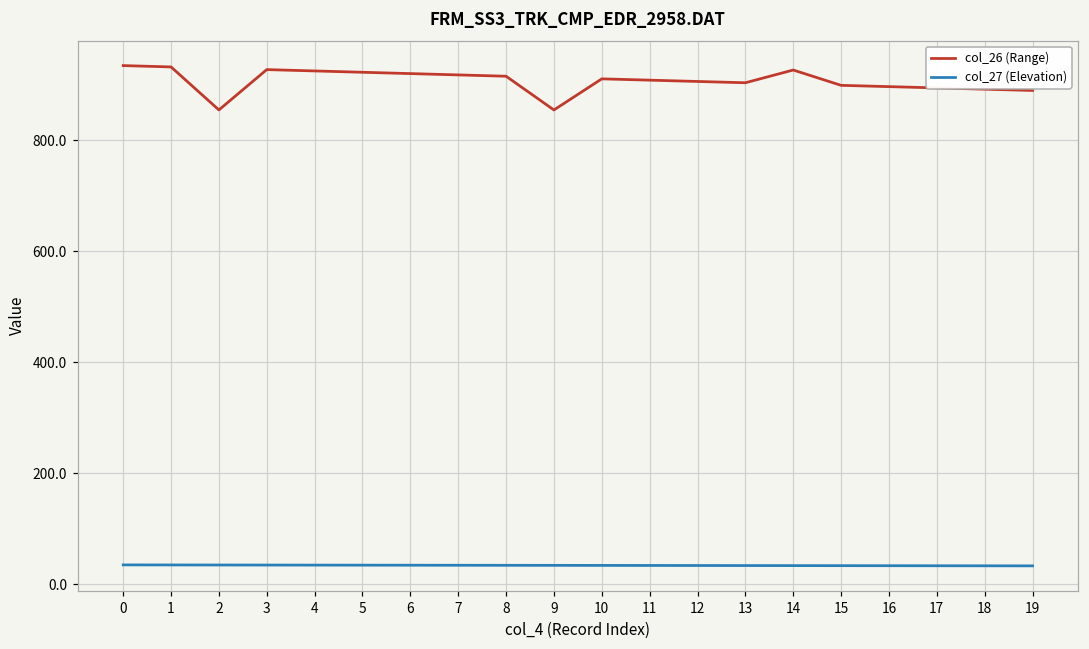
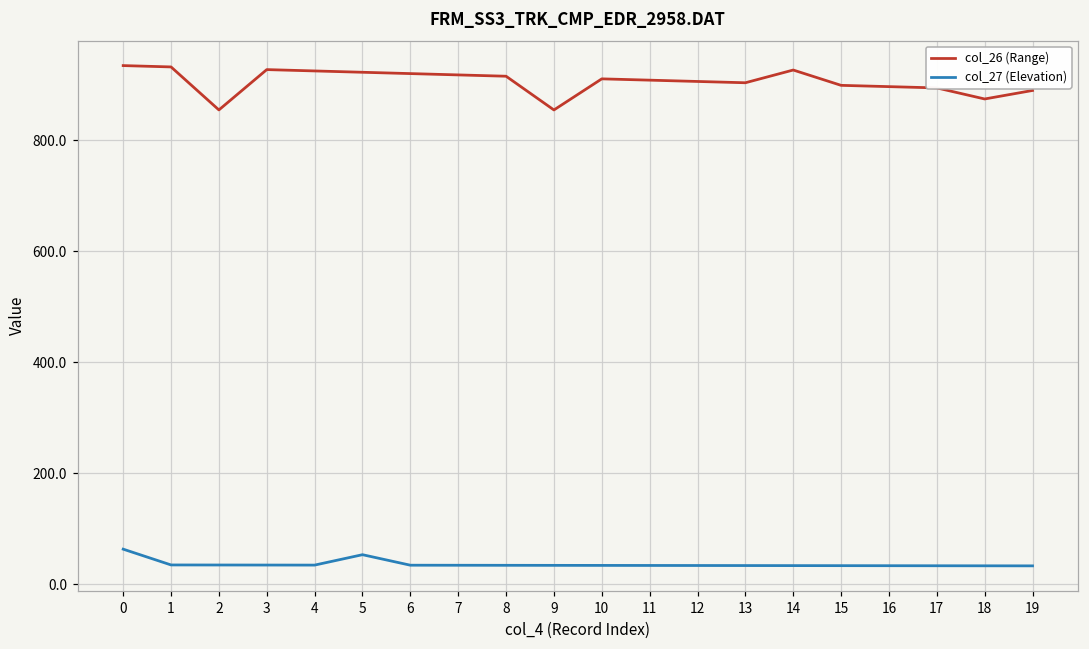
  {
    "col_26 (Range)": {
      "0": 930,
      "1": 930,
      "2": 850,
      "3": 930,
      "4": 920,
      "5": 920,
      "6": 920,
      "7": 920,
      "8": 920,
      "9": 850,
      "10": 910,
      "11": 910,
      "12": 910,
      "13": 900,
      "14": 930,
      "15": 900,
      "16": 900,
      "17": 890,
-     "18": 890,
+     "18": 870,
      "19": 890
    },
    "col_27 (Elevation)": {
-     "0": 30,
+     "0": 60,
      "1": 30,
      "2": 30,
      "3": 30,
      "4": 30,
-     "5": 30,
+     "5": 50,
      "6": 30,
      "7": 30,
      "8": 30,
      "9": 30,
      "10": 30,
      "11": 30,
      "12": 30,
      "13": 30,
      "14": 30,
      "15": 30,
      "16": 30,
      "17": 30,
      "18": 30,
      "19": 30
    }
  }
